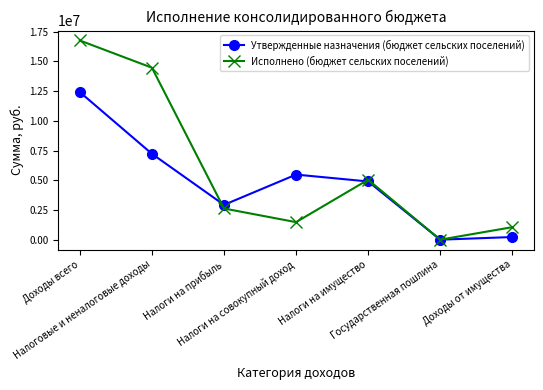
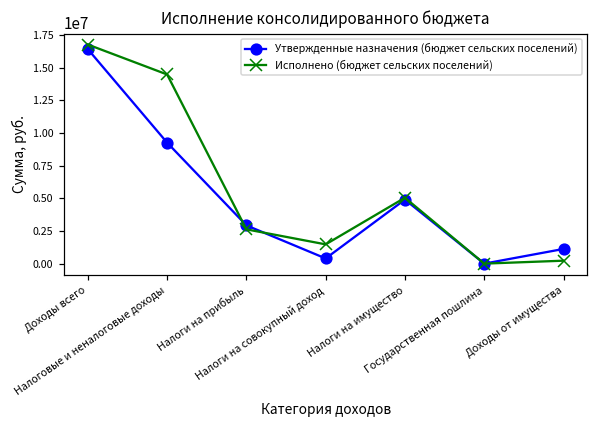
  {
    "Утвержденные назначения (бюджет сельских поселений)": {
-     "Доходы всего": 12400000,
-     "Налоговые и неналоговые доходы": 7200000,
+     "Доходы всего": 16400000,
+     "Налоговые и неналоговые доходы": 9300000,
      "Налоги на прибыль": 2900000,
-     "Налоги на совокупный доход": 5500000,
-     "Доходы от имущества": 200000
+     "Налоги на совокупный доход": 400000,
+     "Доходы от имущества": 1100000
    },
    "Исполнено (бюджет сельских поселений)": {
      "Доходы всего": 16800000,
      "Налоговые и неналоговые доходы": 14500000,
      "Налоги на прибыль": 2600000,
      "Налоги на совокупный доход": 1500000,
-     "Доходы от имущества": 1100000
+     "Доходы от имущества": 200000
    }
  }
